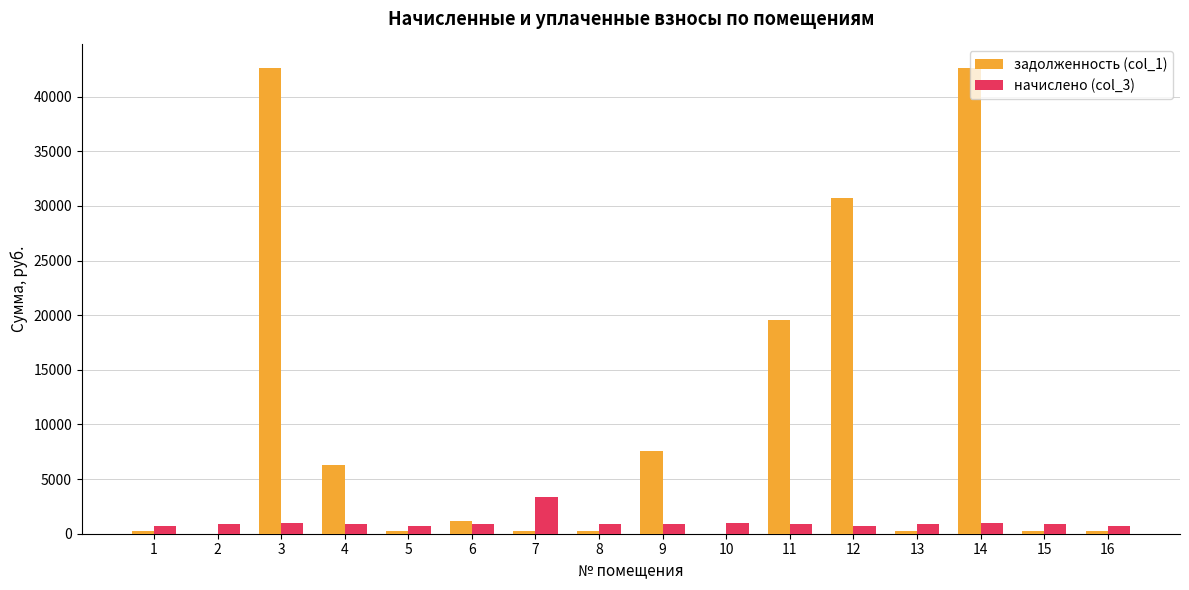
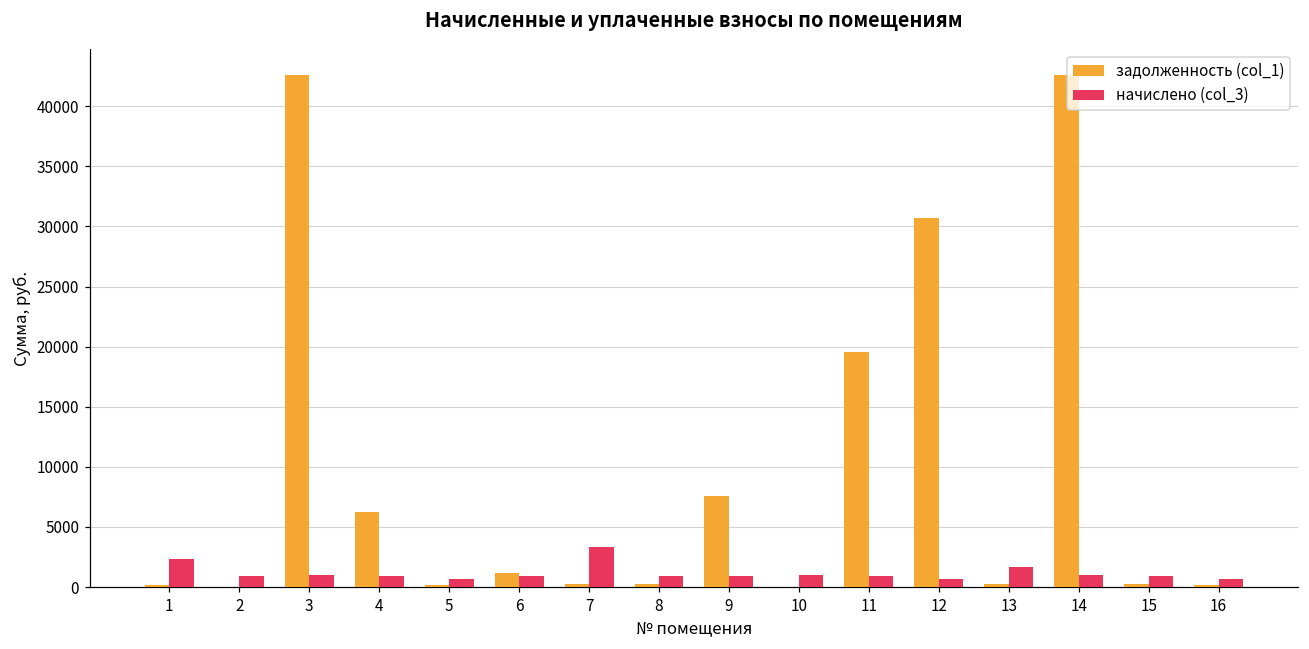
  {
    "задолженность (col_1)": {
      "2": 0,
      "3": 42600,
      "4": 6200,
      "6": 1200,
      "7": 300,
      "8": 200,
      "9": 7500,
      "10": 0,
      "11": 19600,
      "12": 30700,
      "13": 300,
      "14": 42600,
      "15": 300
    },
    "начислено (col_3)": {
-     "1": 700,
+     "1": 2300,
      "2": 900,
      "3": 1000,
      "4": 900,
      "5": 700,
      "6": 900,
      "7": 3300,
      "8": 900,
      "9": 900,
      "10": 1000,
      "11": 900,
      "12": 700,
-     "13": 900,
+     "13": 1700,
      "14": 1000,
      "15": 900,
      "16": 700
    }
  }
